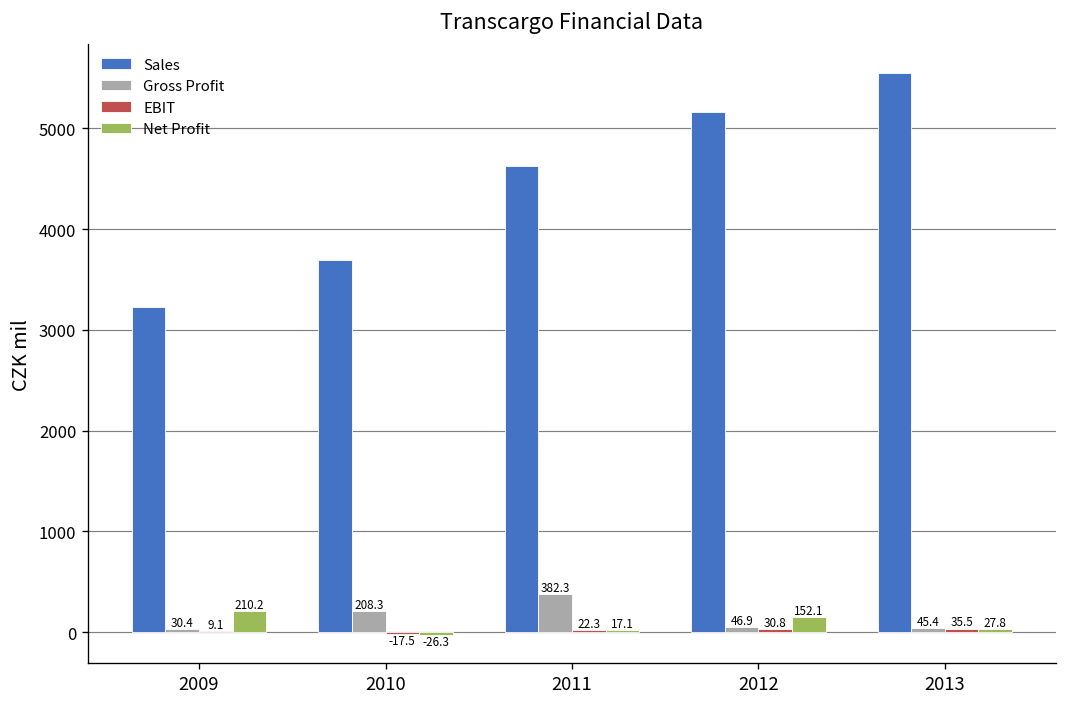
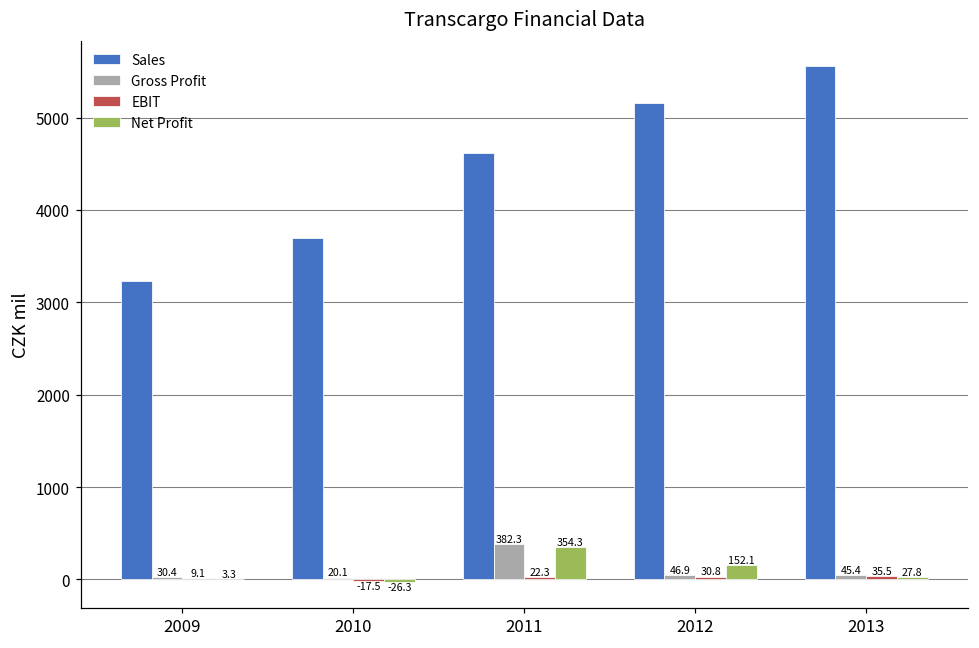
  {
    "Sales": {
      "2009": 3200,
      "2010": 3700,
      "2011": 4600,
      "2012": 5200,
      "2013": 5600
    },
    "Gross Profit": {
      "2009": 30.4,
-     "2010": 208.3,
+     "2010": 20.1,
      "2011": 382.3,
      "2012": 46.9,
      "2013": 45.4
    },
    "EBIT": {
      "2009": 9.1,
      "2010": -17.5,
      "2011": 22.3,
      "2012": 30.8,
      "2013": 35.5
    },
    "Net Profit": {
-     "2009": 210.2,
+     "2009": 3.3,
      "2010": -26.3,
-     "2011": 17.1,
+     "2011": 354.3,
      "2012": 152.1,
      "2013": 27.8
    }
  }
